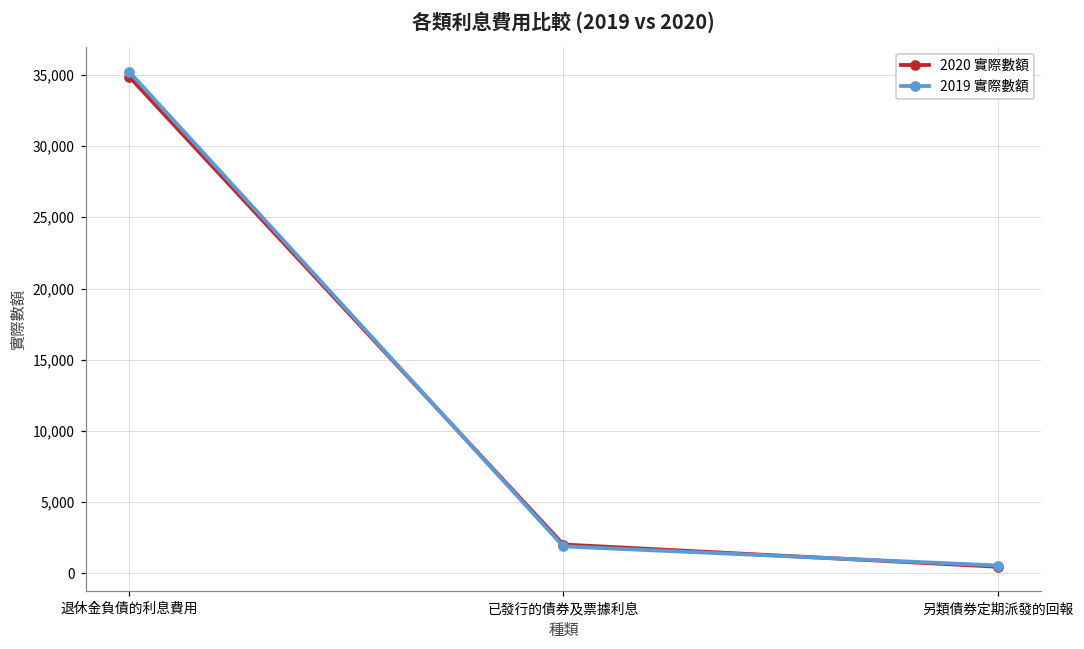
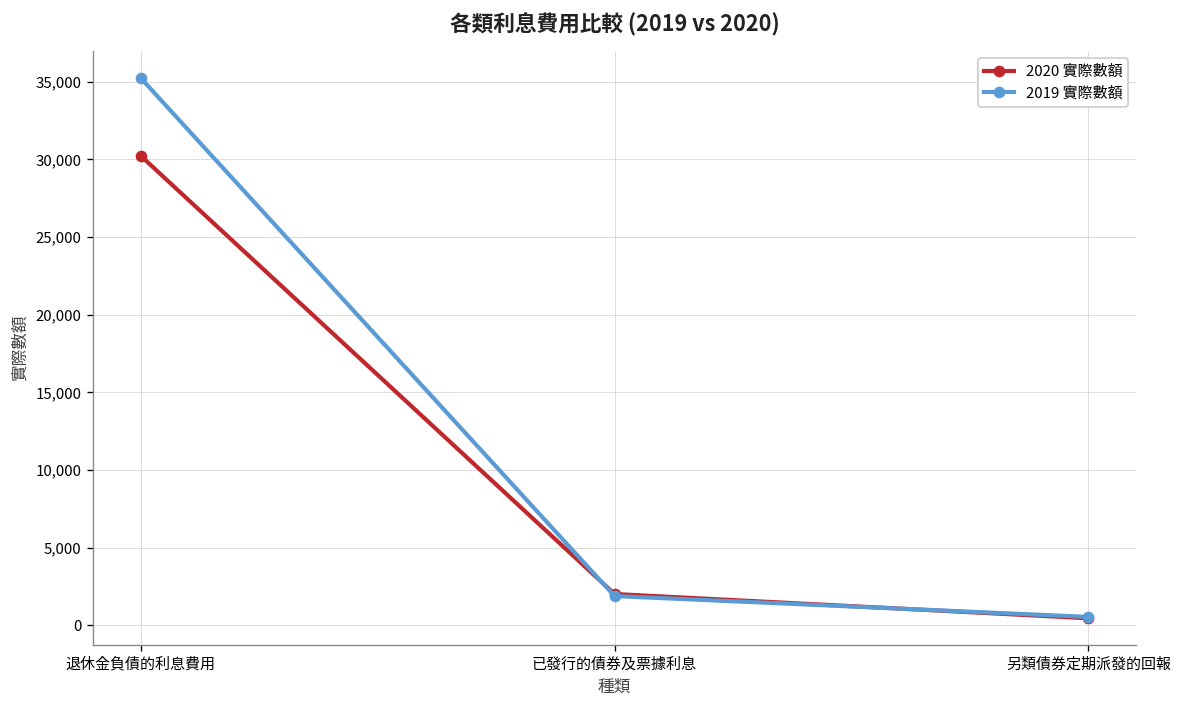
  {
    "2020 實際數額": {
-     "退休金負債的利息費用": "34,900"
+     "退休金負債的利息費用": "30,200"
    },
    "2019 實際數額": {
      "退休金負債的利息費用": "35,200"
    }
  }
